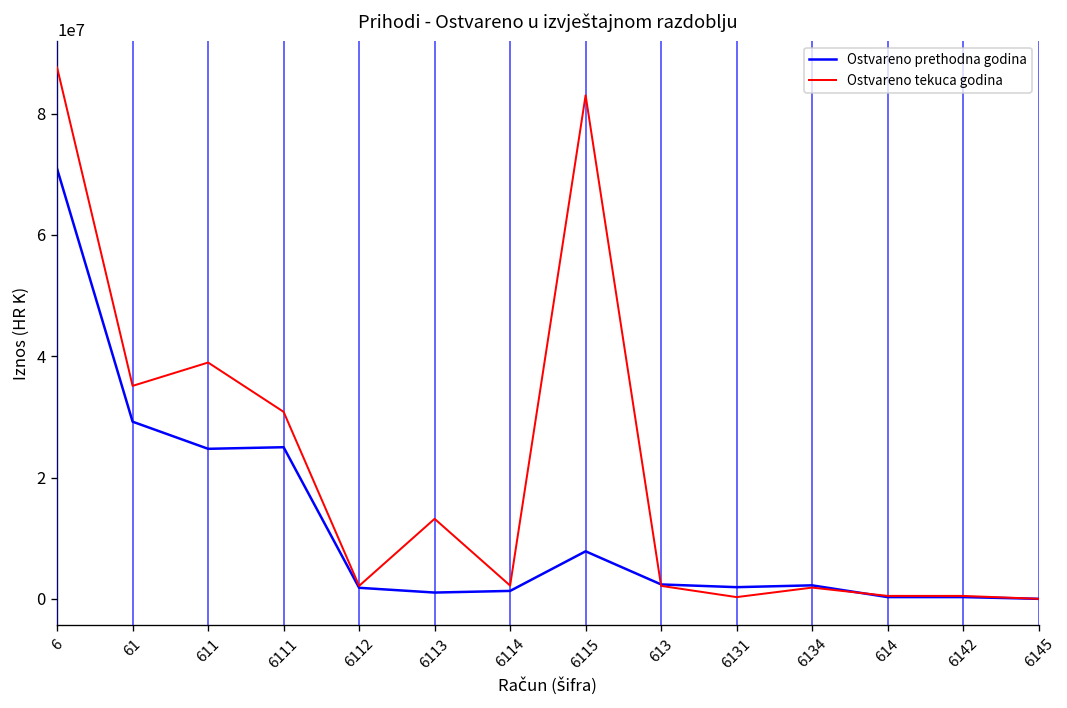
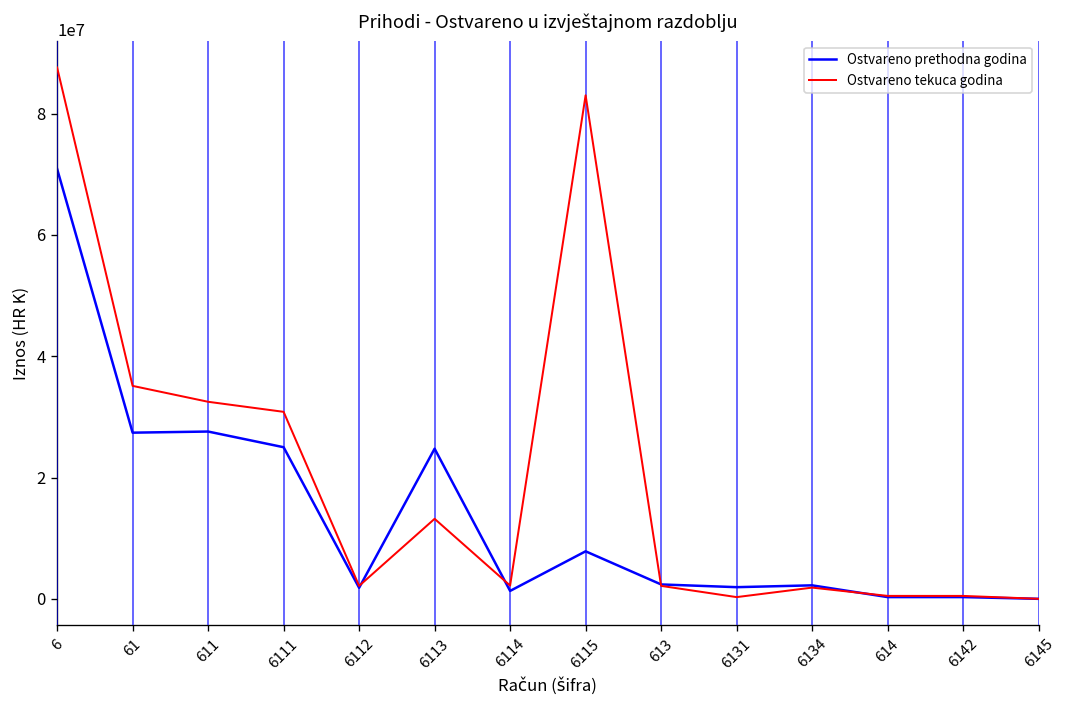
  {
    "Ostvareno prethodna godina": {
      "6": 71000000,
-     "61": 29000000,
-     "611": 25000000,
+     "61": 27000000,
+     "611": 28000000,
      "6111": 25000000,
-     "6113": 1000000,
+     "6113": 25000000,
      "6114": 1000000,
      "6115": 8000000,
      "6131": 2000000
    },
    "Ostvareno tekuca godina": {
      "6": 88000000,
      "61": 35000000,
-     "611": 39000000,
+     "611": 32000000,
      "6111": 31000000,
      "6113": 13000000,
      "6114": 2000000,
      "6115": 83000000,
      "6131": 0
    }
  }
